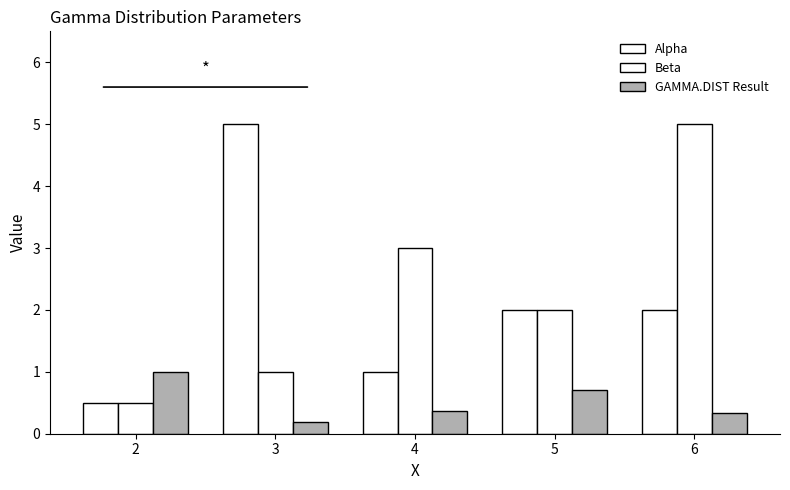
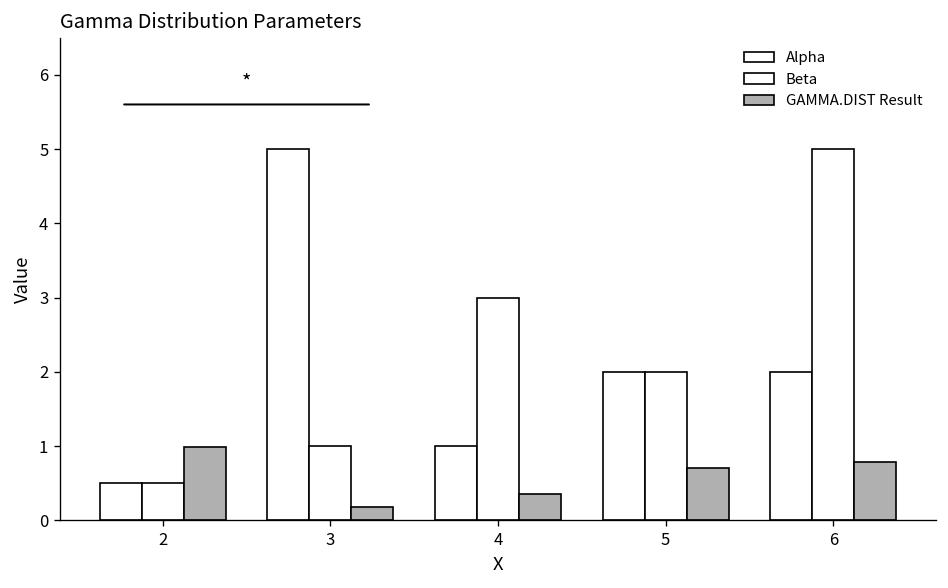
  {
    "GAMMA.DIST Result": {
      "2": 1.0,
      "3": 0.2,
      "4": 0.4,
      "5": 0.7,
-     "6": 0.3
+     "6": 0.8
    }
  }
